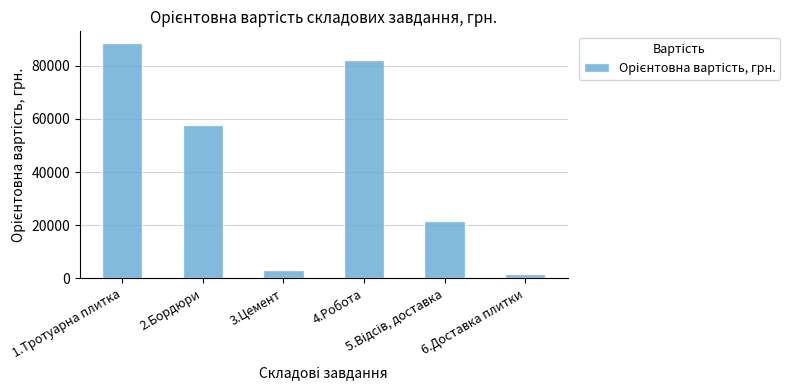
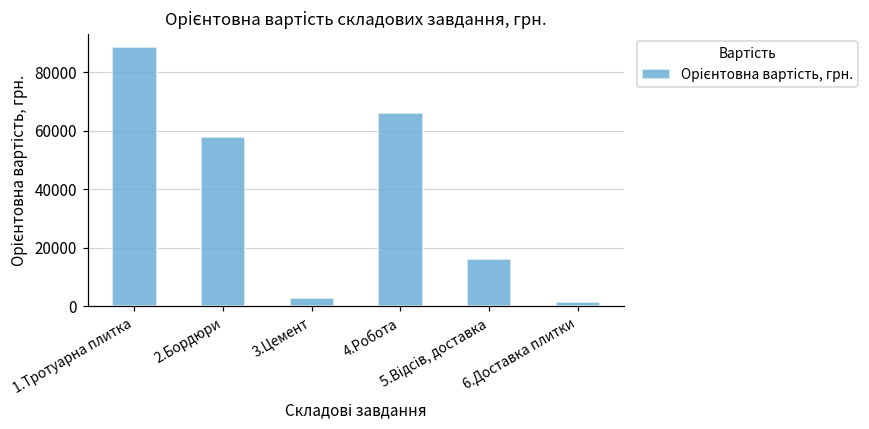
  {
    "1.Тротуарна плитка": 89000,
    "2.Бордюри": 58000,
    "3.Цемент": 3000,
-   "4.Робота": 82000,
-   "5.Відсів, доставка": 22000,
+   "4.Робота": 66000,
+   "5.Відсів, доставка": 16000,
    "6.Доставка плитки": 2000
  }
